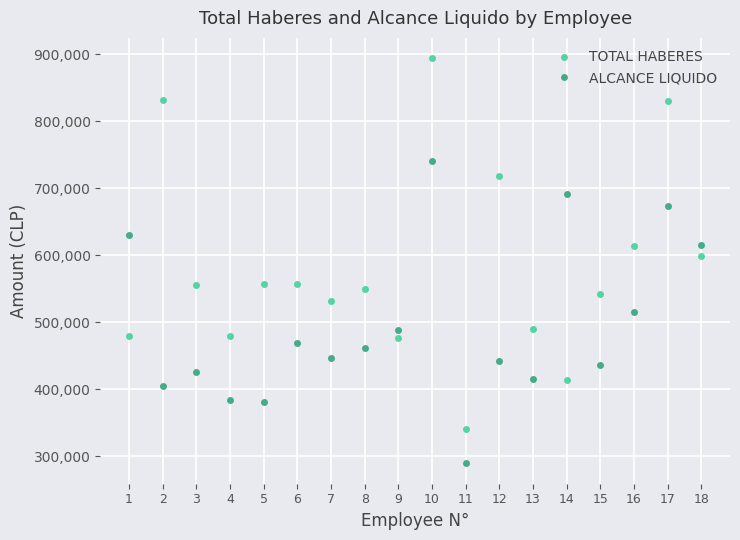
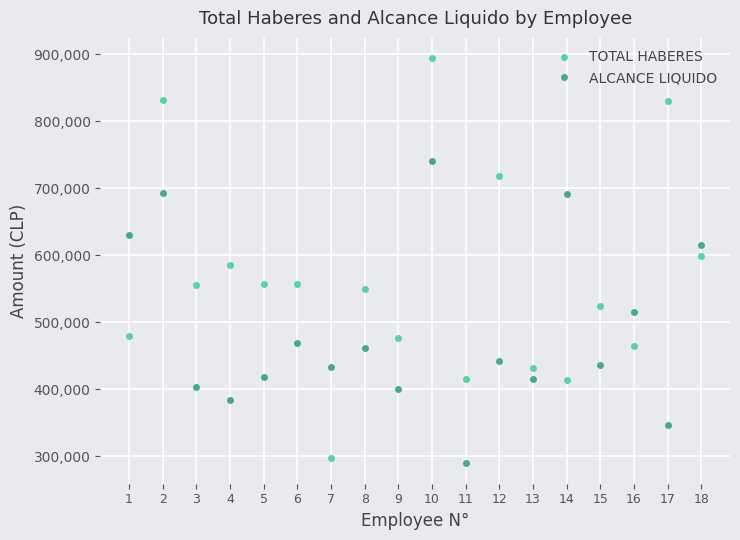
  {
    "TOTAL HABERES": {
      "1": "480,000",
      "2": "830,000",
      "3": "560,000",
-     "4": "480,000",
+     "4": "590,000",
      "5": "560,000",
      "6": "560,000",
-     "7": "530,000",
+     "7": "300,000",
      "8": "550,000",
      "9": "480,000",
      "10": "890,000",
-     "11": "340,000",
+     "11": "420,000",
      "12": "720,000",
-     "13": "490,000",
+     "13": "430,000",
      "14": "410,000",
-     "15": "540,000",
-     "16": "610,000",
+     "15": "520,000",
+     "16": "460,000",
      "17": "830,000",
      "18": "600,000"
    },
    "ALCANCE LIQUIDO": {
      "1": "630,000",
-     "2": "410,000",
-     "3": "430,000",
+     "2": "690,000",
+     "3": "400,000",
      "4": "380,000",
-     "5": "380,000",
+     "5": "420,000",
      "6": "470,000",
-     "7": "450,000",
+     "7": "430,000",
      "8": "460,000",
-     "9": "490,000",
+     "9": "400,000",
      "10": "740,000",
      "11": "290,000",
      "12": "440,000",
      "13": "420,000",
      "14": "690,000",
      "15": "440,000",
      "16": "520,000",
-     "17": "670,000",
+     "17": "350,000",
      "18": "620,000"
    }
  }
